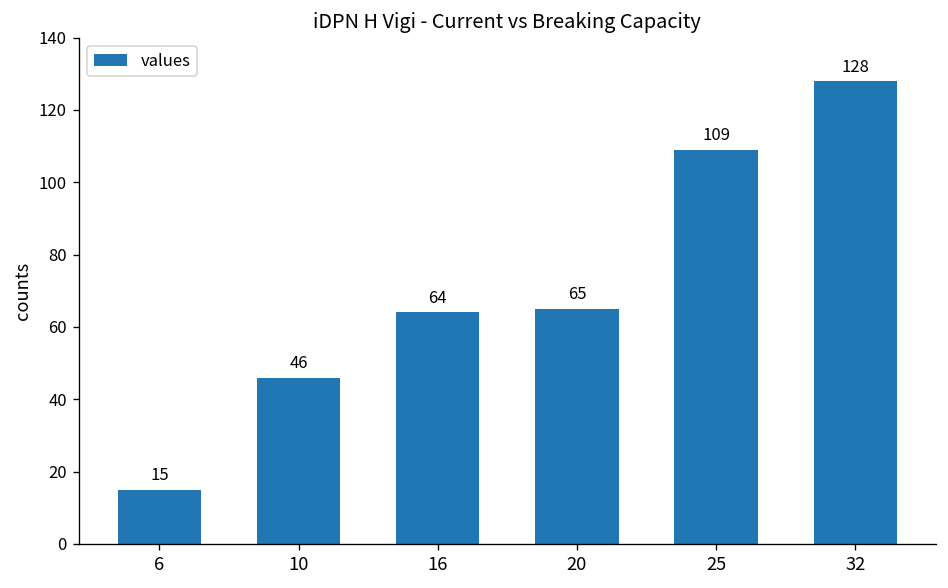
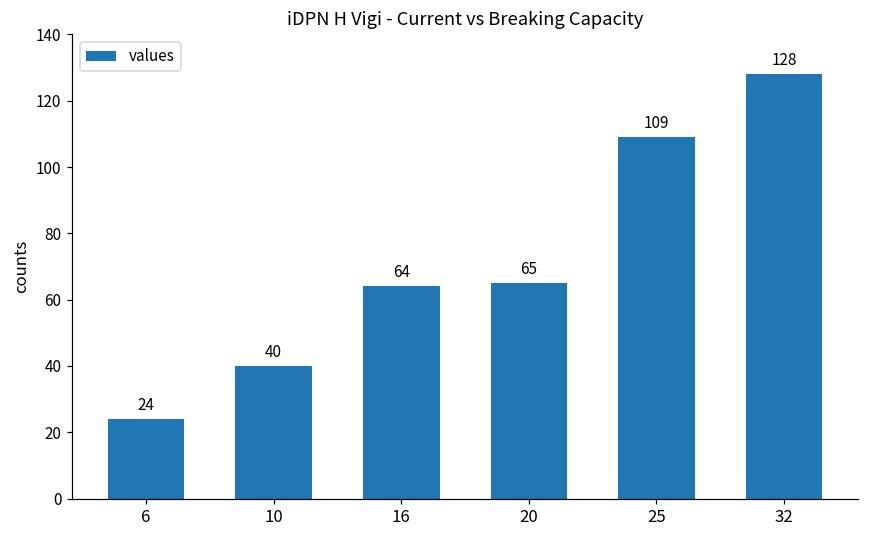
  {
-   "6": 15,
-   "10": 46,
+   "6": 24,
+   "10": 40,
    "16": 64,
    "20": 65,
    "25": 109,
    "32": 128
  }
